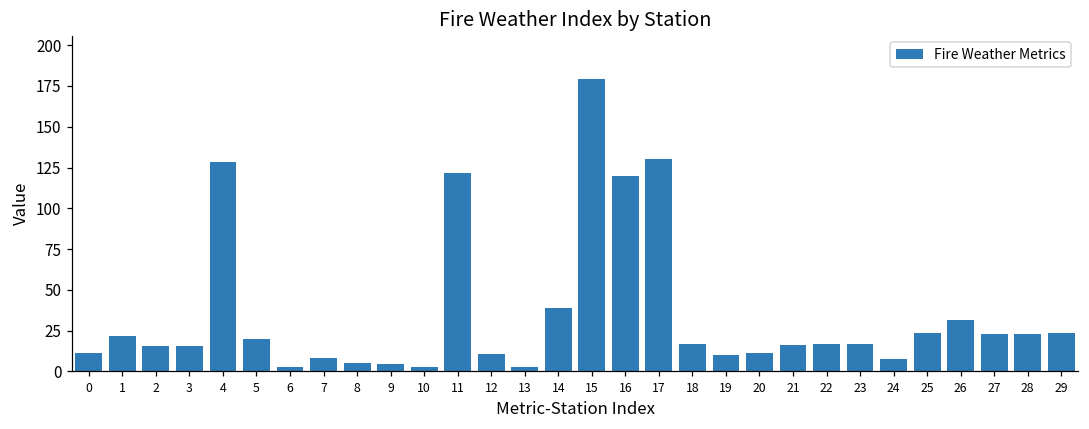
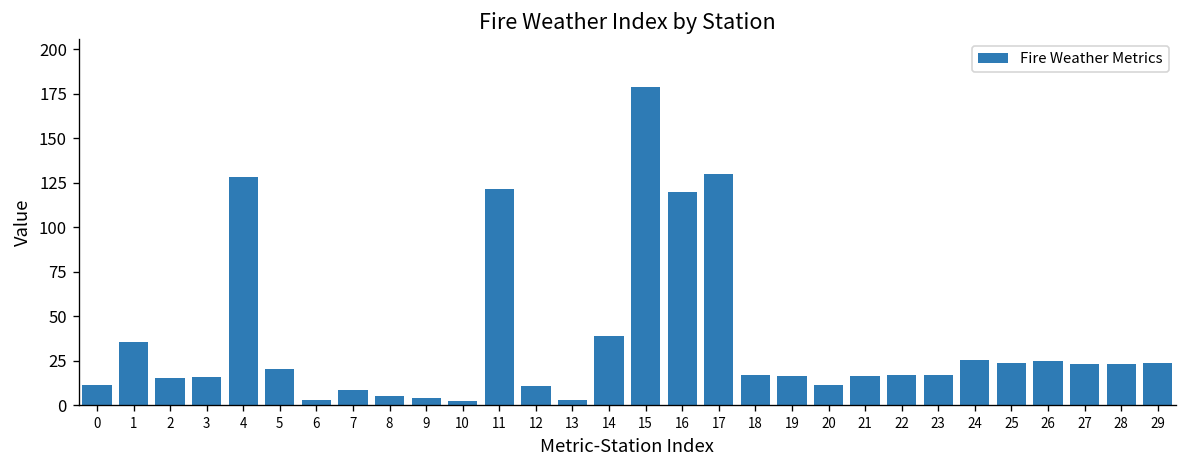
  {
    "0": 11,
-   "1": 22,
+   "1": 36,
    "2": 16,
    "3": 16,
    "4": 128,
    "5": 20,
    "6": 3,
    "7": 9,
    "8": 5,
    "9": 4,
    "10": 3,
    "11": 121,
    "12": 11,
    "13": 3,
    "14": 39,
    "15": 179,
    "16": 120,
    "17": 130,
    "18": 17,
-   "19": 10,
+   "19": 16,
    "20": 11,
    "21": 16,
    "22": 17,
    "23": 17,
-   "24": 7,
+   "24": 25,
    "25": 24,
-   "26": 32,
+   "26": 25,
    "27": 23,
    "28": 23,
    "29": 24
  }
